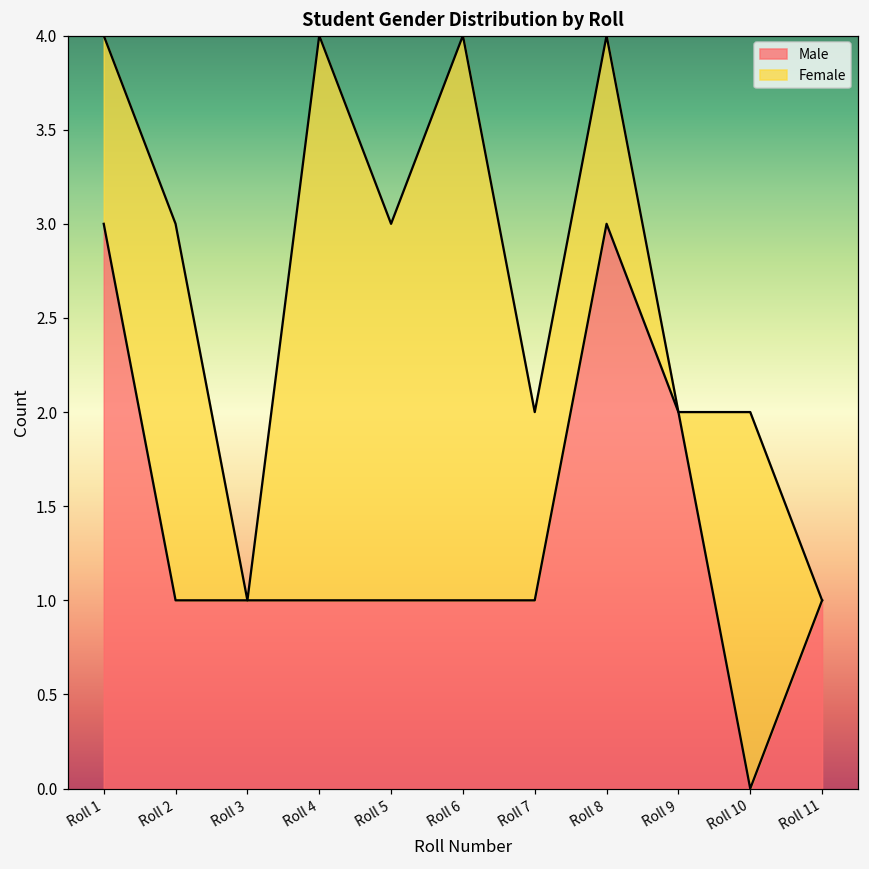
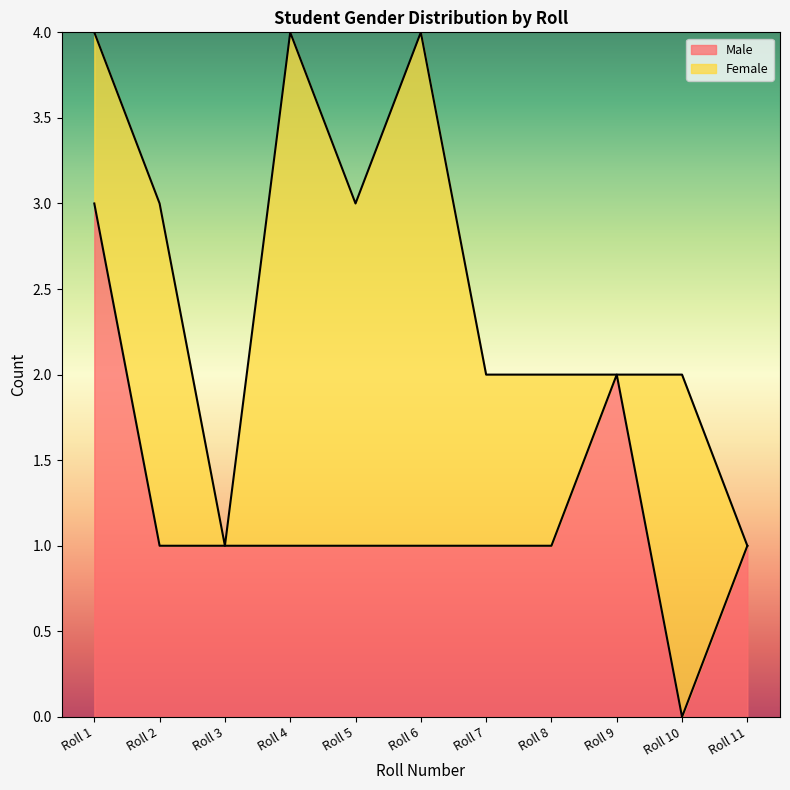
  {
    "Male": {
      "Roll 1": 3,
      "Roll 2": 1,
      "Roll 4": 1,
      "Roll 5": 1,
      "Roll 6": 1,
      "Roll 7": 1,
-     "Roll 8": 3,
+     "Roll 8": 1,
      "Roll 10": 0
    },
    "Female": {
      "Roll 1": 4,
      "Roll 2": 3,
      "Roll 4": 4,
      "Roll 5": 3,
      "Roll 6": 4,
      "Roll 7": 2,
      "Roll 10": 2
    }
  }
